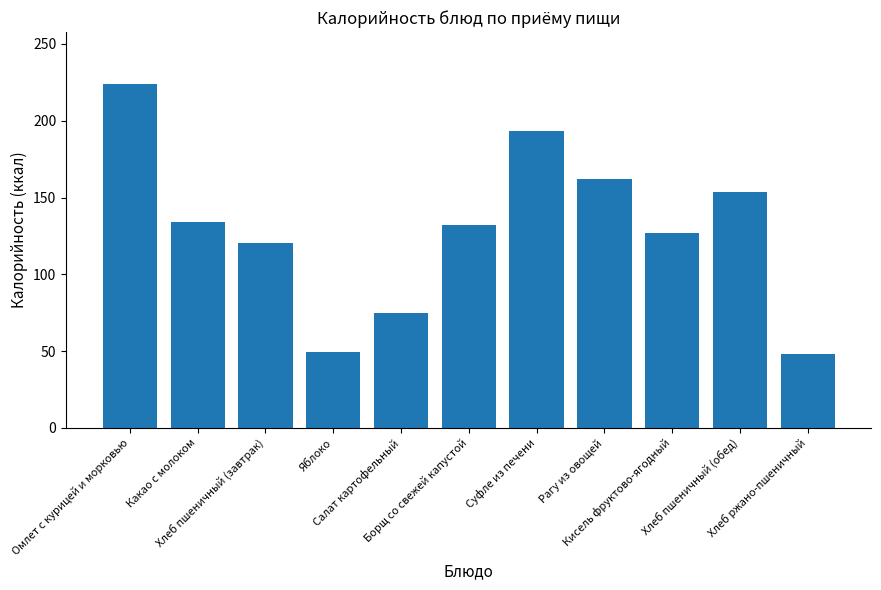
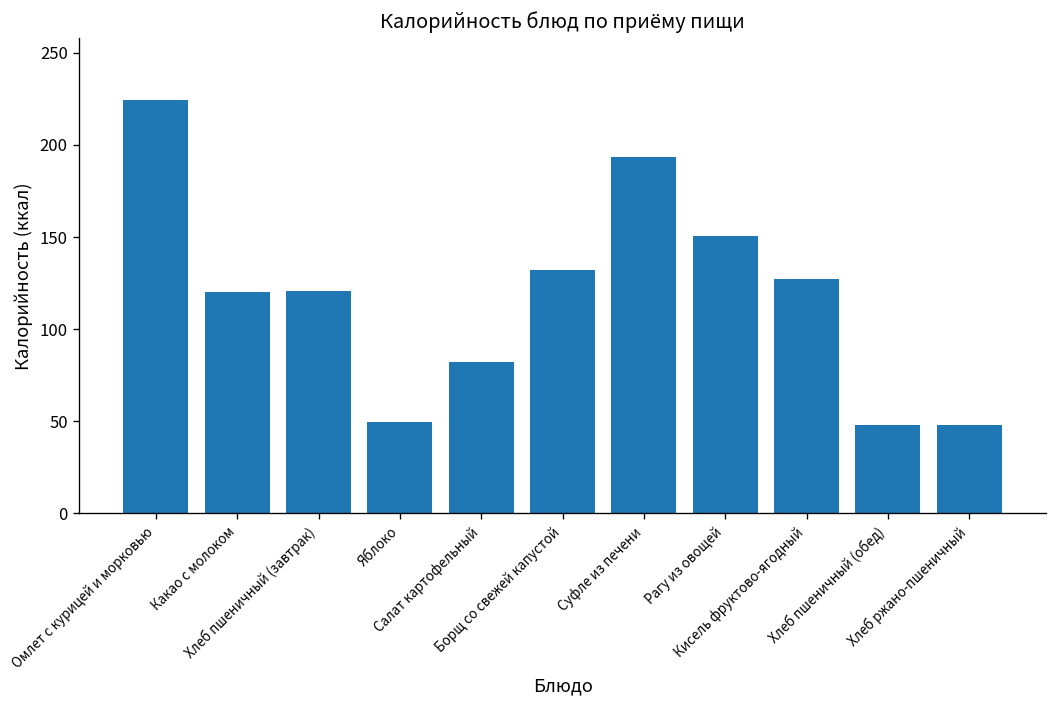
  {
    "Омлет с курицей и морковью": 224,
-   "Какао с молоком": 134,
+   "Какао с молоком": 120,
    "Хлеб пшеничный (завтрак)": 121,
    "Яблоко": 50,
-   "Салат картофельный": 75,
+   "Салат картофельный": 82,
    "Борщ со свежей капустой": 132,
    "Суфле из печени": 193,
-   "Рагу из овощей": 162,
+   "Рагу из овощей": 151,
    "Кисель фруктово-ягодный": 127,
-   "Хлеб пшеничный (обед)": 153,
+   "Хлеб пшеничный (обед)": 48,
    "Хлеб ржано-пшеничный": 48
  }
